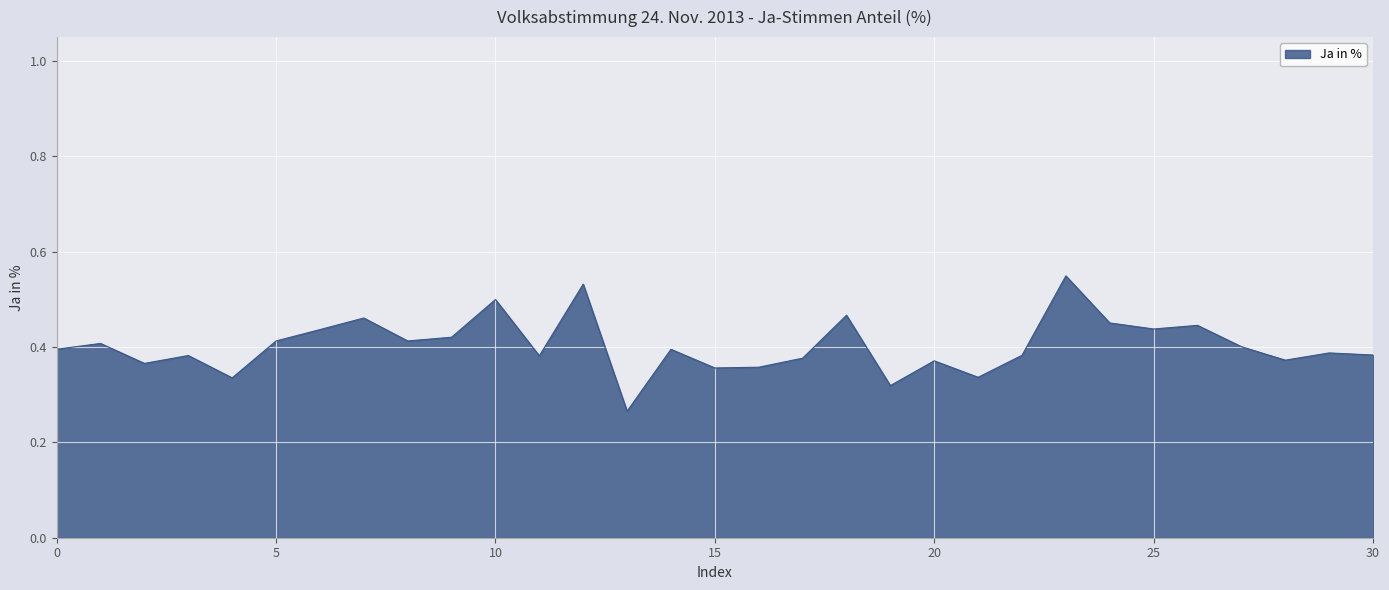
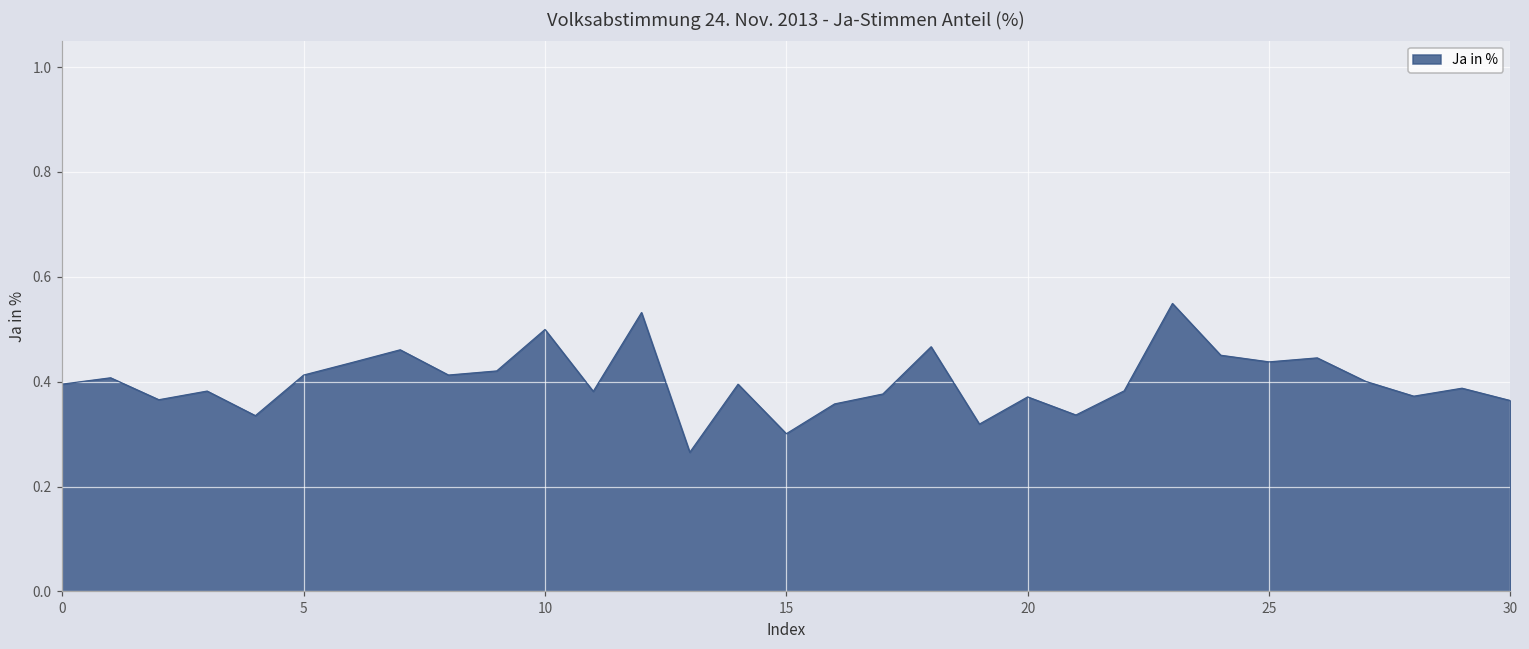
  {
    "0": 0.40,
    "5": 0.41,
    "10": 0.50,
-   "15": 0.36,
+   "15": 0.30,
    "20": 0.37,
    "25": 0.44,
-   "30": 0.38
+   "30": 0.36
  }
